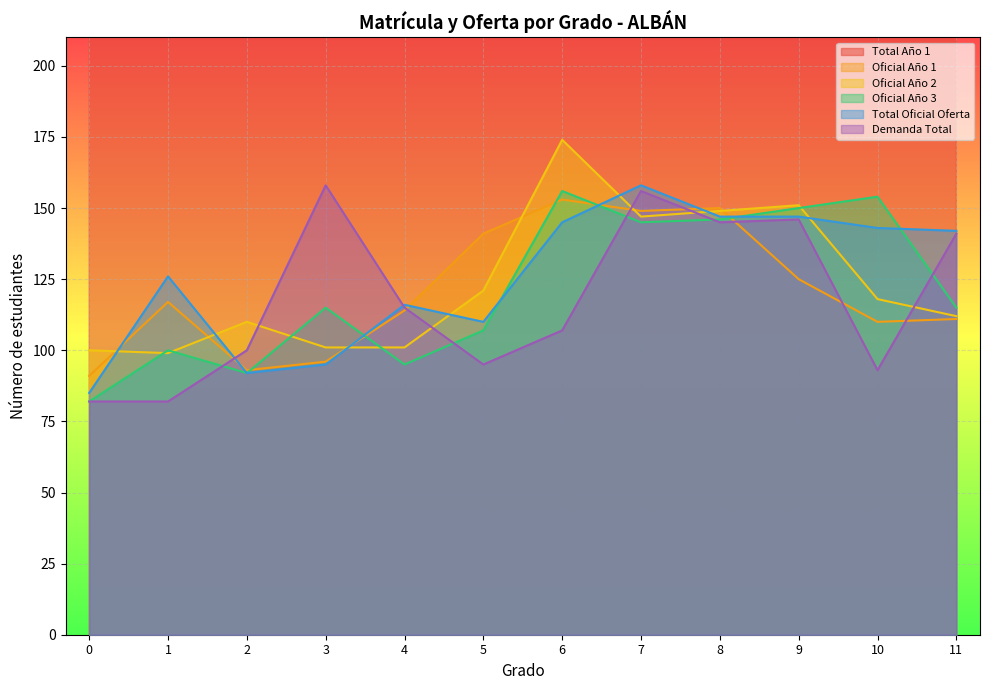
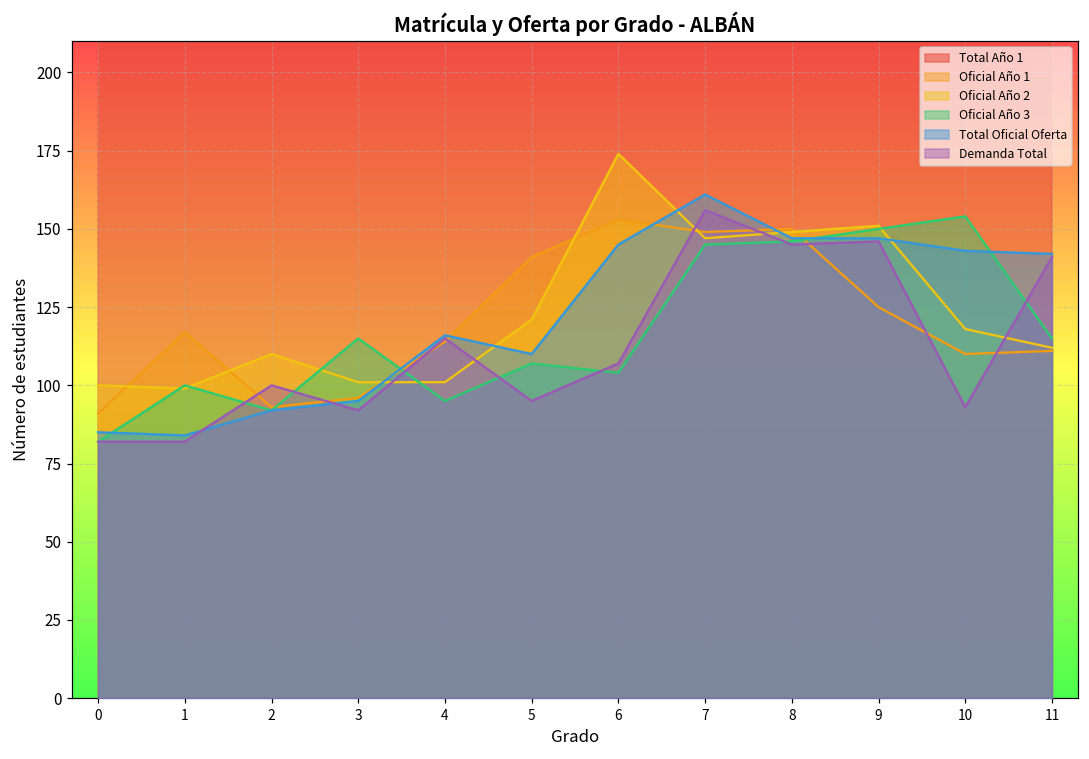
  {
    "Oficial Año 3": {
      "1": 100,
      "3": 115,
      "4": 95,
      "5": 107,
-     "6": 156,
+     "6": 104,
      "7": 145,
      "8": 146,
      "9": 150,
      "10": 154,
      "11": 115
    },
    "Total Oficial Oferta": {
      "0": 85,
-     "1": 126,
+     "1": 84,
      "3": 95,
      "4": 116,
      "5": 110,
      "6": 145,
-     "7": 158,
+     "7": 161,
      "8": 147,
      "9": 147,
      "10": 143,
      "11": 142
    },
    "Demanda Total": {
      "1": 82,
      "2": 100,
-     "3": 158,
+     "3": 92,
      "4": 115,
      "5": 95,
      "6": 107,
      "7": 156,
      "8": 145,
      "9": 146,
      "10": 93,
      "11": 141
    }
  }
